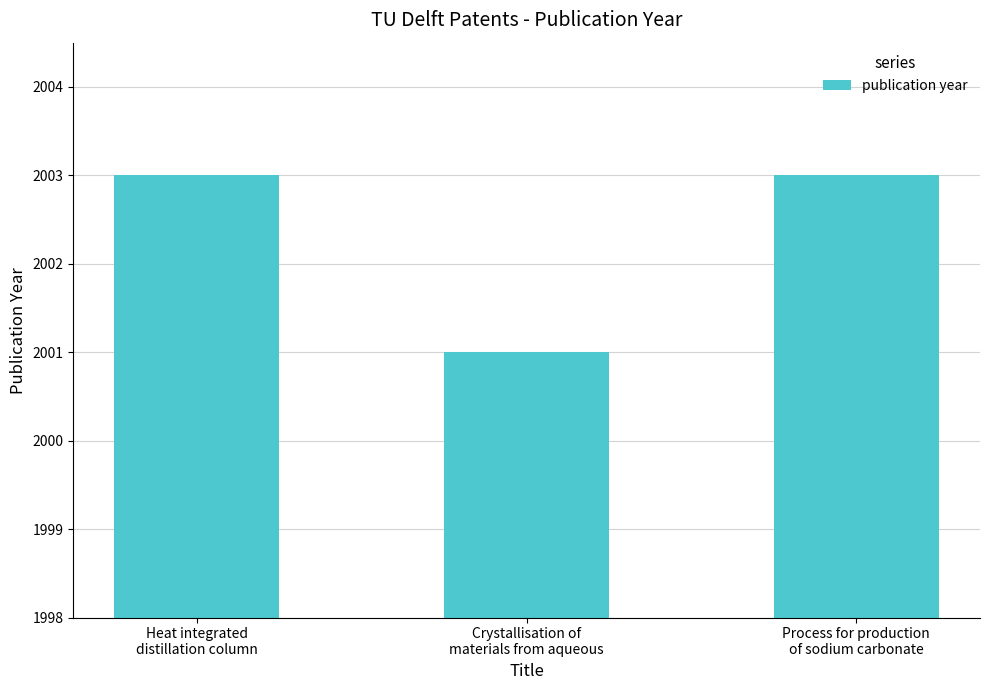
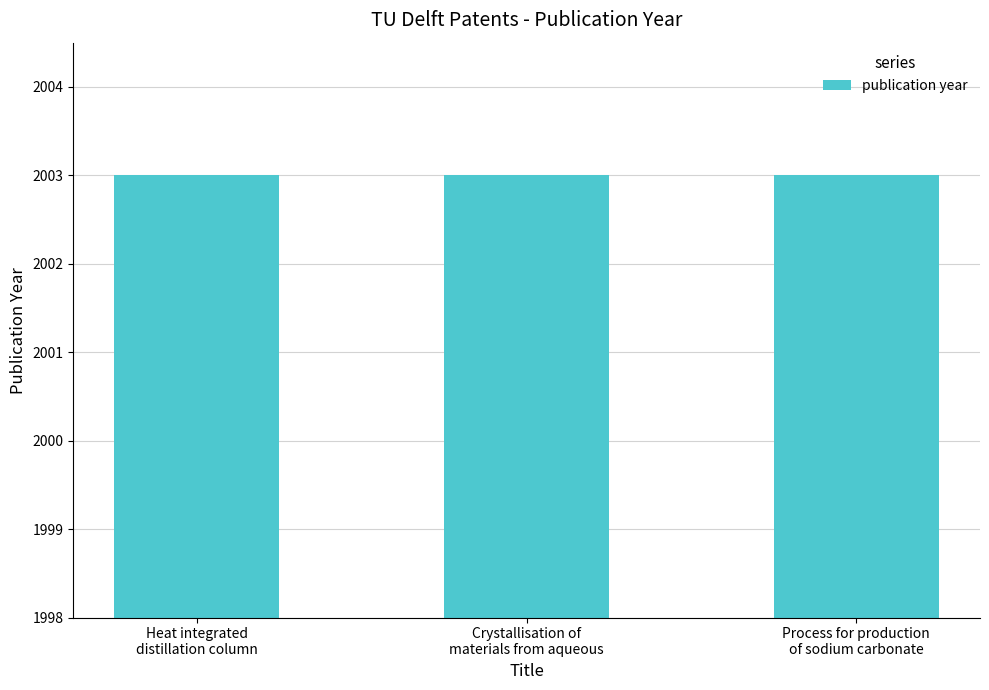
  {
    "Heat integrated distillation column": 2003,
-   "Crystallisation of materials from aqueous": 2001,
+   "Crystallisation of materials from aqueous": 2003,
    "Process for production of sodium carbonate": 2003
  }
